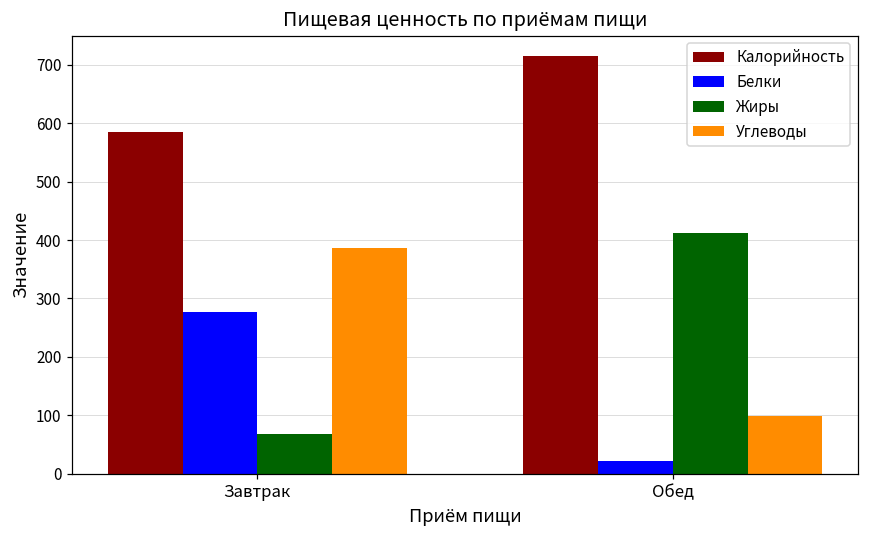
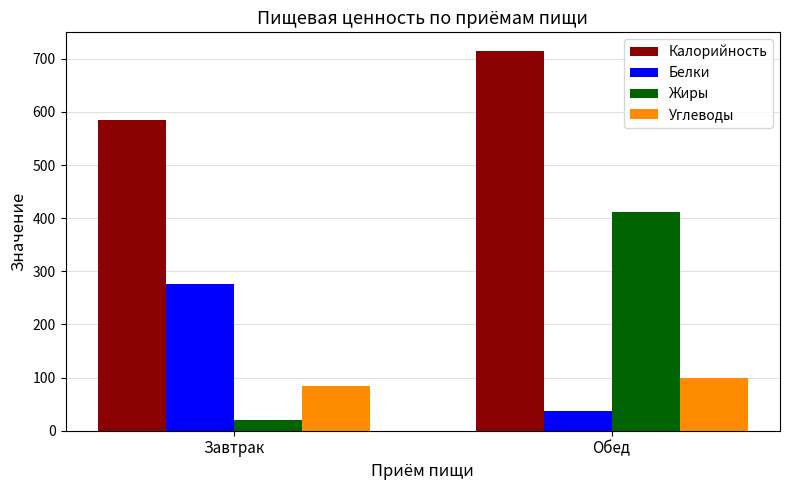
  {
    "Калорийность": {
      "Завтрак": 580,
      "Обед": 710
    },
    "Белки": {
      "Завтрак": 280,
-     "Обед": 20
+     "Обед": 40
    },
    "Жиры": {
-     "Завтрак": 70,
+     "Завтрак": 20,
      "Обед": 410
    },
    "Углеводы": {
-     "Завтрак": 390,
+     "Завтрак": 80,
      "Обед": 100
    }
  }
